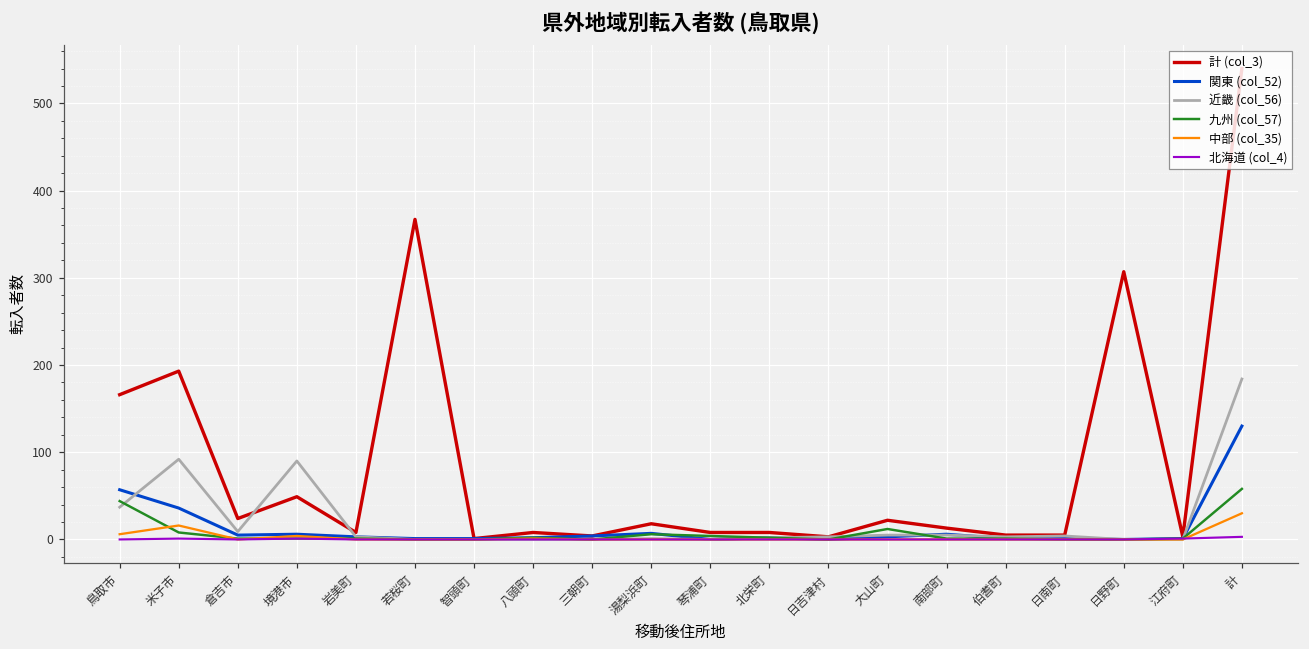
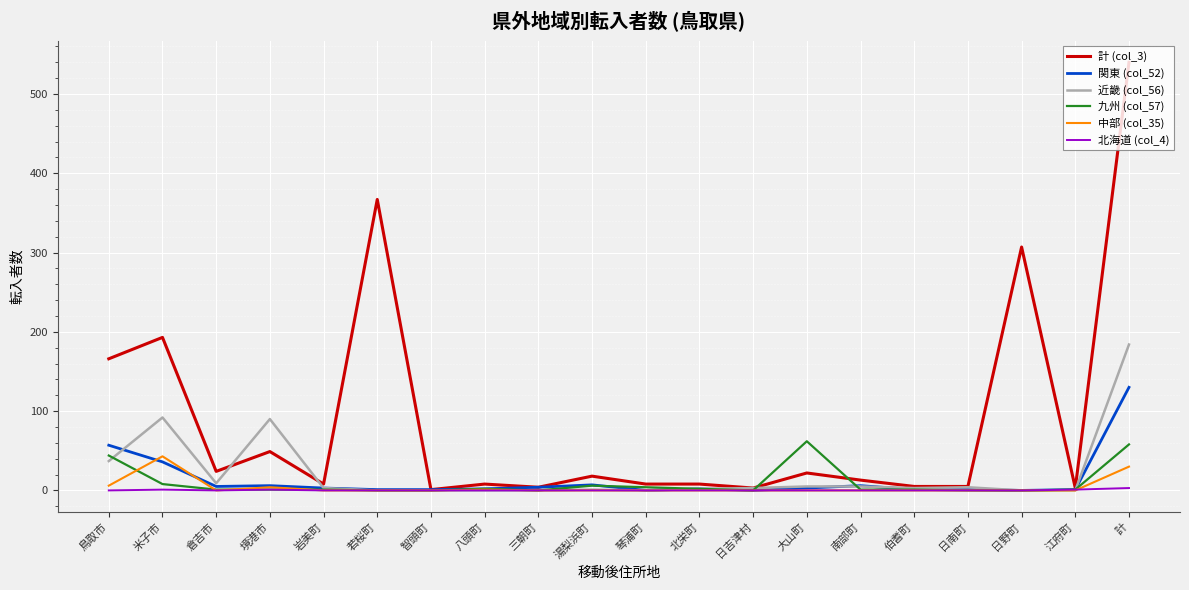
  {
    "計 (col_3)": {
      "鳥取市": 170,
      "米子市": 190,
      "倉吉市": 20,
      "境港市": 50,
      "岩美町": 10,
      "若桜町": 370,
      "八頭町": 10,
      "湯梨浜町": 20,
      "琴浦町": 10,
      "北栄町": 10,
      "大山町": 20,
      "南部町": 10,
      "日野町": 310
    },
    "関東 (col_52)": {
      "鳥取市": 60,
      "米子市": 40,
      "倉吉市": 10,
      "計": 130
    },
    "近畿 (col_56)": {
      "鳥取市": 40,
      "米子市": 90,
      "倉吉市": 10,
      "境港市": 90,
      "計": 180
    },
    "九州 (col_57)": {
      "鳥取市": 40,
      "米子市": 10,
      "琴浦町": 0,
-     "大山町": 10,
+     "大山町": 60,
      "計": 60
    },
    "中部 (col_35)": {
      "鳥取市": 10,
-     "米子市": 20,
+     "米子市": 40,
      "計": 30
    },
    "北海道 (col_4)": {
      "鳥取市": 0,
      "米子市": 0,
      "計": 0
    }
  }
